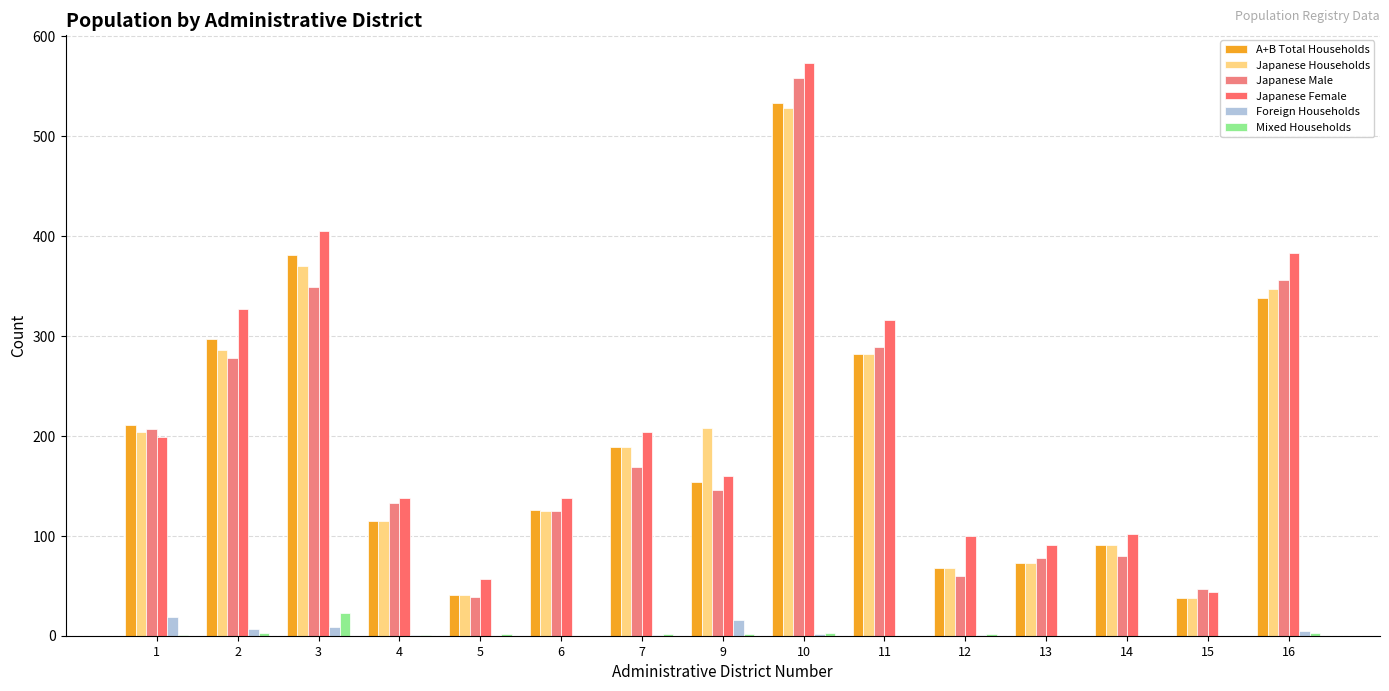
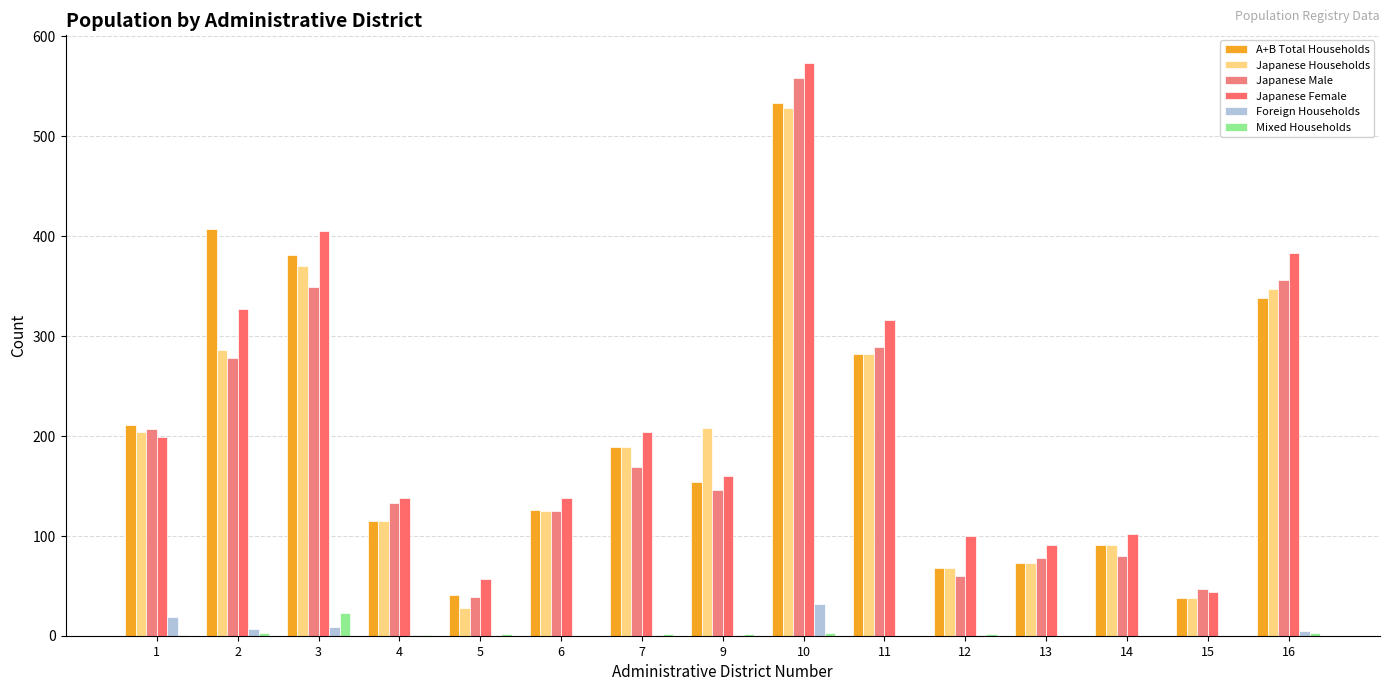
  {
    "A+B Total Households": {
      "1": 210,
-     "2": 300,
+     "2": 410,
      "3": 380,
      "4": 120,
      "5": 40,
      "6": 130,
      "7": 190,
      "9": 150,
      "10": 530,
      "11": 280,
      "12": 70,
      "13": 70,
      "14": 90,
      "15": 40,
      "16": 340
    },
    "Japanese Households": {
      "1": 200,
      "2": 290,
      "3": 370,
      "4": 120,
-     "5": 40,
+     "5": 30,
      "6": 130,
      "7": 190,
      "9": 210,
      "10": 530,
      "11": 280,
      "12": 70,
      "13": 70,
      "14": 90,
      "15": 40,
      "16": 350
    },
    "Foreign Households": {
      "1": 20,
      "2": 10,
      "3": 10,
      "5": 0,
      "6": 0,
-     "9": 20,
-     "10": 0,
+     "9": 0,
+     "10": 30,
      "11": 0,
      "13": 0,
      "14": 0,
      "15": 0,
      "16": 10
    },
    "Mixed Households": {
      "2": 0,
      "3": 20,
      "6": 0,
      "10": 0,
      "11": 0,
      "13": 0,
      "14": 0,
      "15": 0,
      "16": 0
    }
  }
